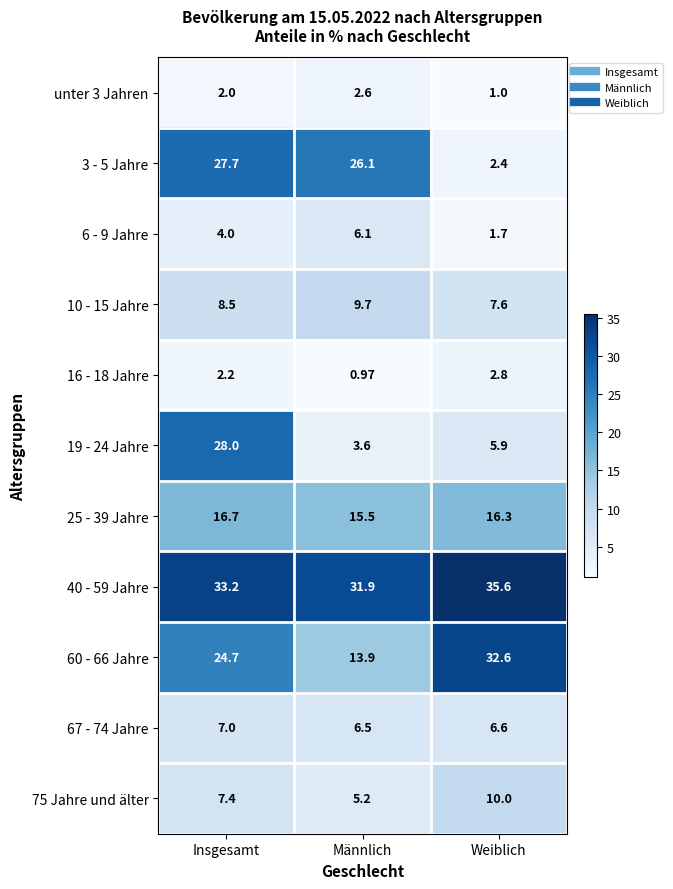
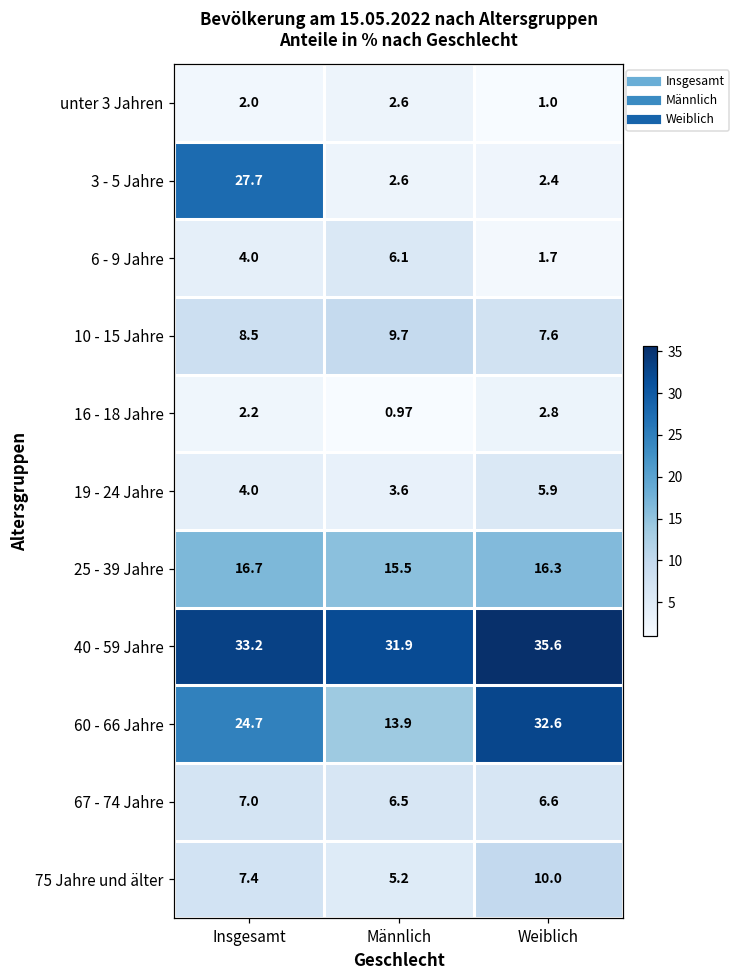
  {
    "unter 3 Jahren": {
      "Insgesamt": 2.0,
      "Männlich": 2.6,
      "Weiblich": 1.0
    },
    "3 - 5 Jahre": {
      "Insgesamt": 27.7,
-     "Männlich": 26.1,
+     "Männlich": 2.6,
      "Weiblich": 2.4
    },
    "6 - 9 Jahre": {
      "Insgesamt": 4.0,
      "Männlich": 6.1,
      "Weiblich": 1.7
    },
    "10 - 15 Jahre": {
      "Insgesamt": 8.5,
      "Männlich": 9.7,
      "Weiblich": 7.6
    },
    "16 - 18 Jahre": {
      "Insgesamt": 2.2,
      "Männlich": 0.97,
      "Weiblich": 2.8
    },
    "19 - 24 Jahre": {
-     "Insgesamt": 28.0,
+     "Insgesamt": 4.0,
      "Männlich": 3.6,
      "Weiblich": 5.9
    },
    "25 - 39 Jahre": {
      "Insgesamt": 16.7,
      "Männlich": 15.5,
      "Weiblich": 16.3
    },
    "40 - 59 Jahre": {
      "Insgesamt": 33.2,
      "Männlich": 31.9,
      "Weiblich": 35.6
    },
    "60 - 66 Jahre": {
      "Insgesamt": 24.7,
      "Männlich": 13.9,
      "Weiblich": 32.6
    },
    "67 - 74 Jahre": {
      "Insgesamt": 7.0,
      "Männlich": 6.5,
      "Weiblich": 6.6
    },
    "75 Jahre und älter": {
      "Insgesamt": 7.4,
      "Männlich": 5.2,
      "Weiblich": 10.0
    }
  }
